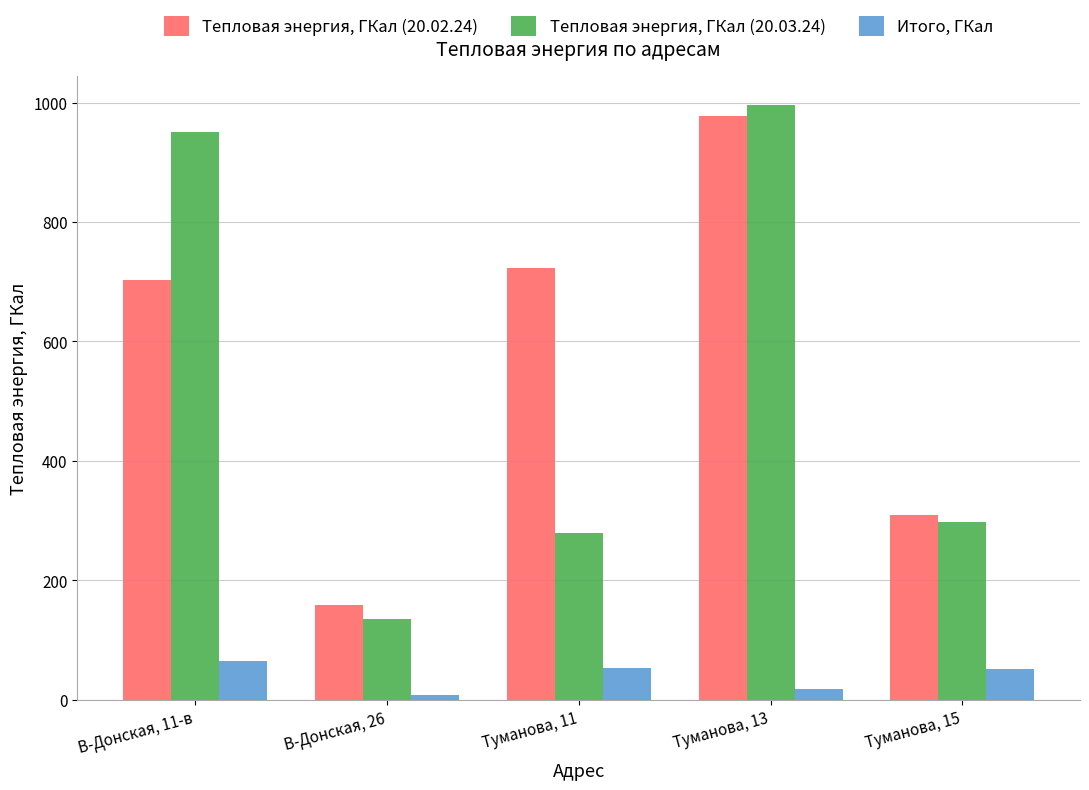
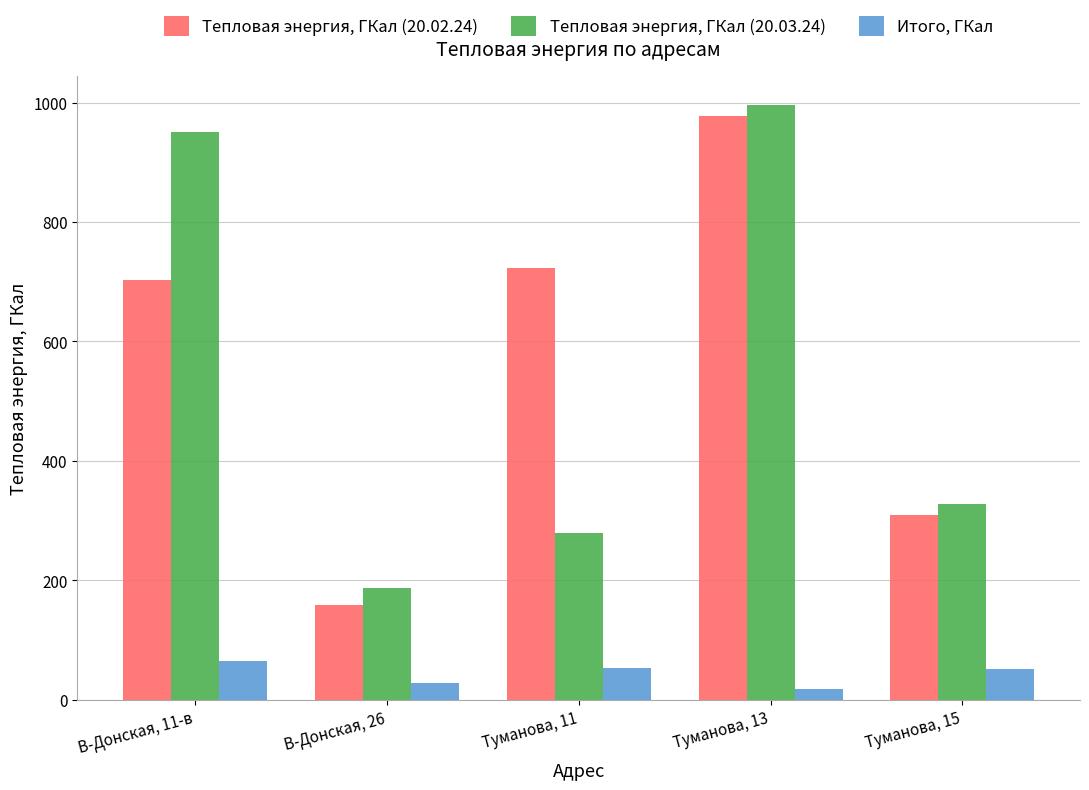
  {
    "Тепловая энергия, ГКал (20.02.24)": {
      "В-Донская, 11-в": 700,
      "В-Донская, 26": 160,
      "Туманова, 11": 720,
      "Туманова, 13": 980,
      "Туманова, 15": 310
    },
    "Тепловая энергия, ГКал (20.03.24)": {
      "В-Донская, 11-в": 950,
-     "В-Донская, 26": 140,
+     "В-Донская, 26": 190,
      "Туманова, 11": 280,
      "Туманова, 13": 1000,
-     "Туманова, 15": 300
+     "Туманова, 15": 330
    },
    "Итого, ГКал": {
      "В-Донская, 11-в": 70,
-     "В-Донская, 26": 10,
+     "В-Донская, 26": 30,
      "Туманова, 11": 50,
      "Туманова, 13": 20,
      "Туманова, 15": 50
    }
  }
